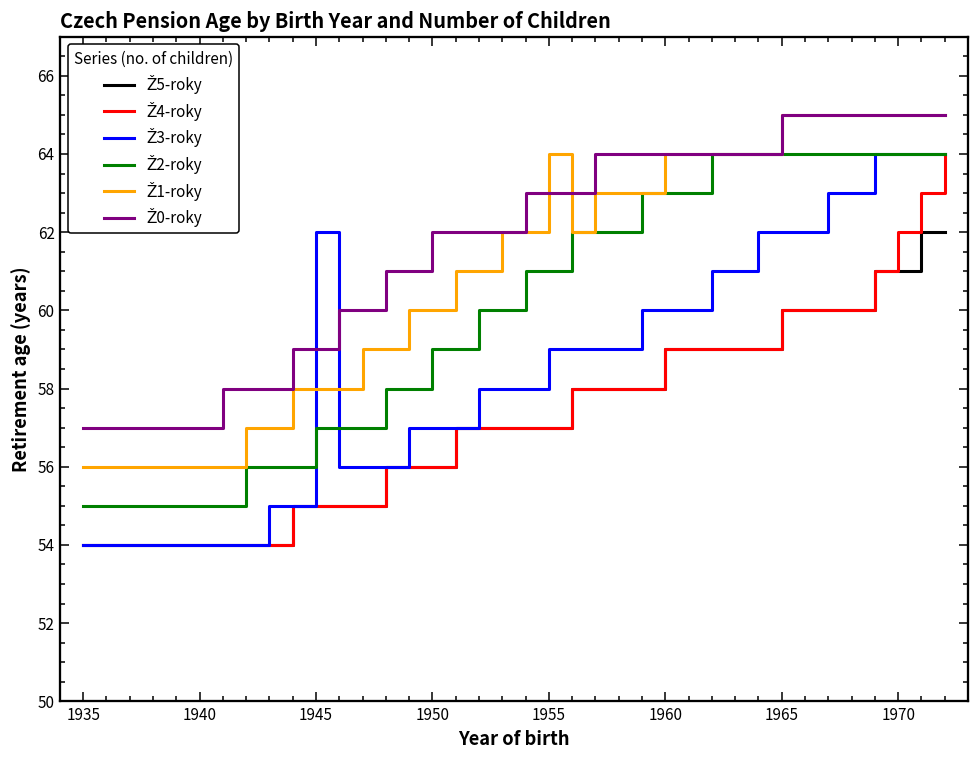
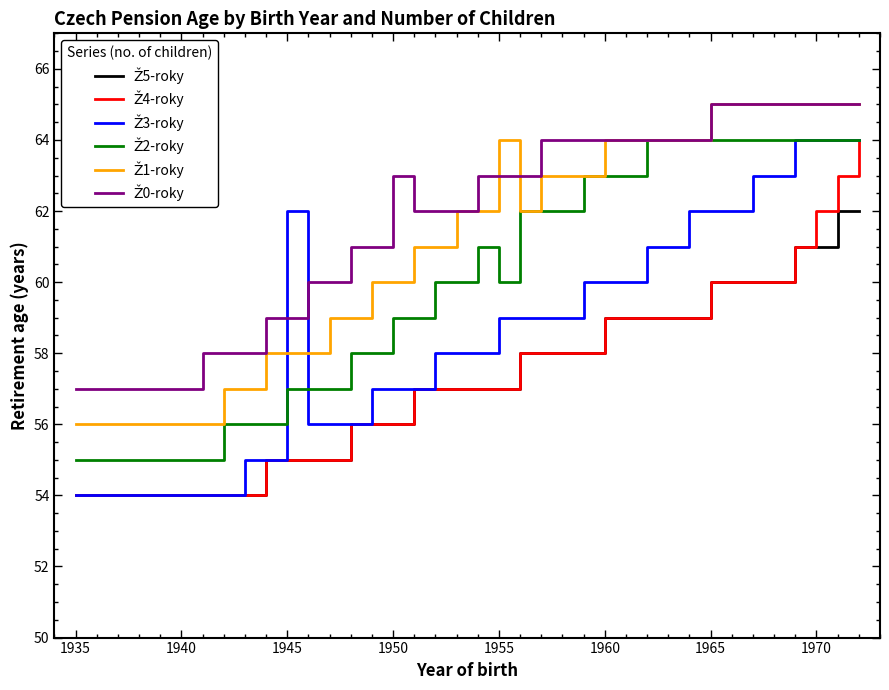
  {
    "Ž5-roky": {
      "1970": 61
    },
    "Ž4-roky": {
      "1970": 62
    },
    "Ž3-roky": {
      "1945": 62,
      "1950": 57,
      "1955": 59,
      "1960": 60,
      "1965": 62
    },
    "Ž2-roky": {
      "1935": 55,
      "1940": 55,
      "1945": 57,
      "1950": 59,
-     "1955": 61,
+     "1955": 60,
      "1960": 63,
      "1965": 64
    },
    "Ž1-roky": {
      "1935": 56,
      "1940": 56,
      "1945": 58,
      "1950": 60,
      "1955": 64
    },
    "Ž0-roky": {
      "1935": 57,
      "1940": 57,
      "1945": 59,
-     "1950": 62,
+     "1950": 63,
      "1955": 63
    }
  }
